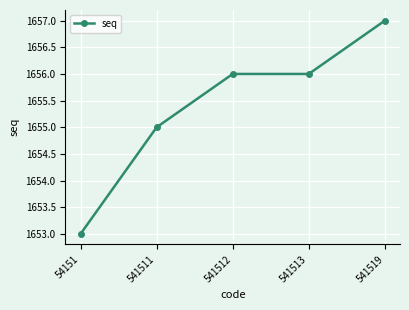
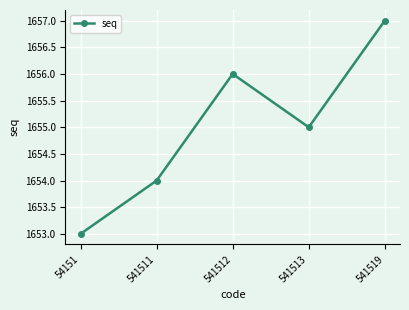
  {
    "54151": 1653,
-   "541511": 1655,
+   "541511": 1654,
    "541512": 1656,
-   "541513": 1656,
+   "541513": 1655,
    "541519": 1657
  }
